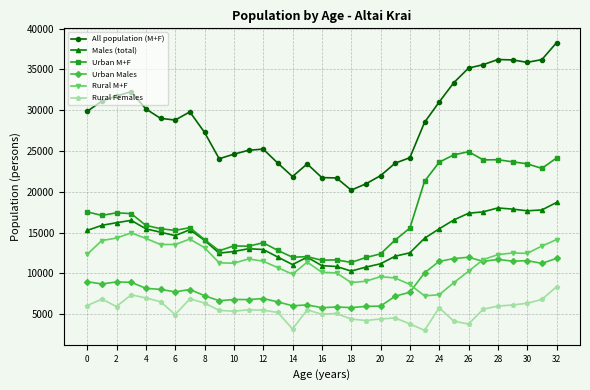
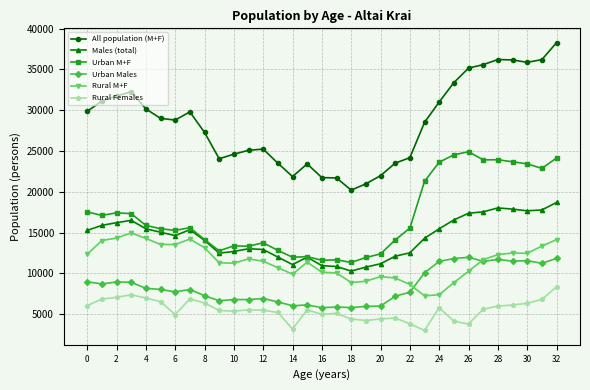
  {
    "Rural Females": {
      "0": 6000,
-     "2": 6000,
+     "2": 7000,
      "4": 7000,
      "6": 5000,
      "8": 6000,
      "10": 5000,
      "12": 5000,
      "14": 3000,
      "16": 5000,
      "18": 4000,
      "20": 4000,
      "22": 4000,
      "24": 6000,
      "26": 4000,
      "28": 6000,
      "30": 6000,
      "32": 8000
    }
  }
